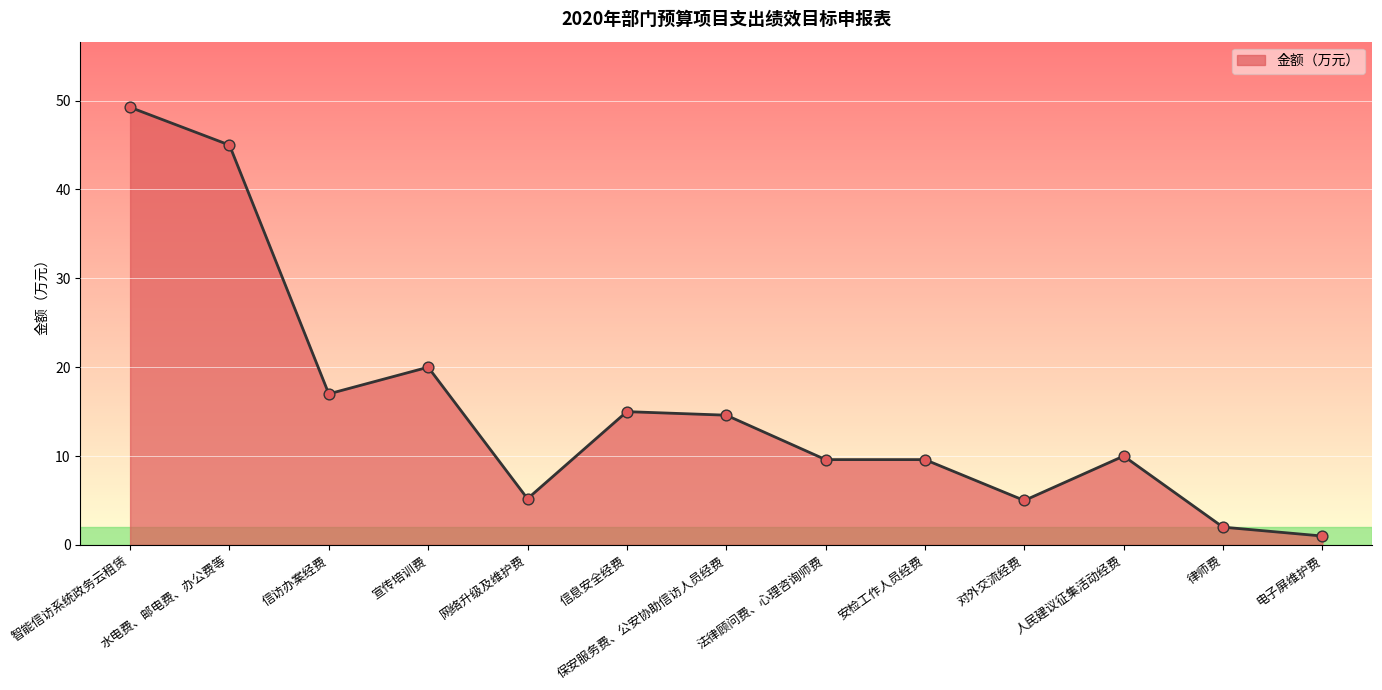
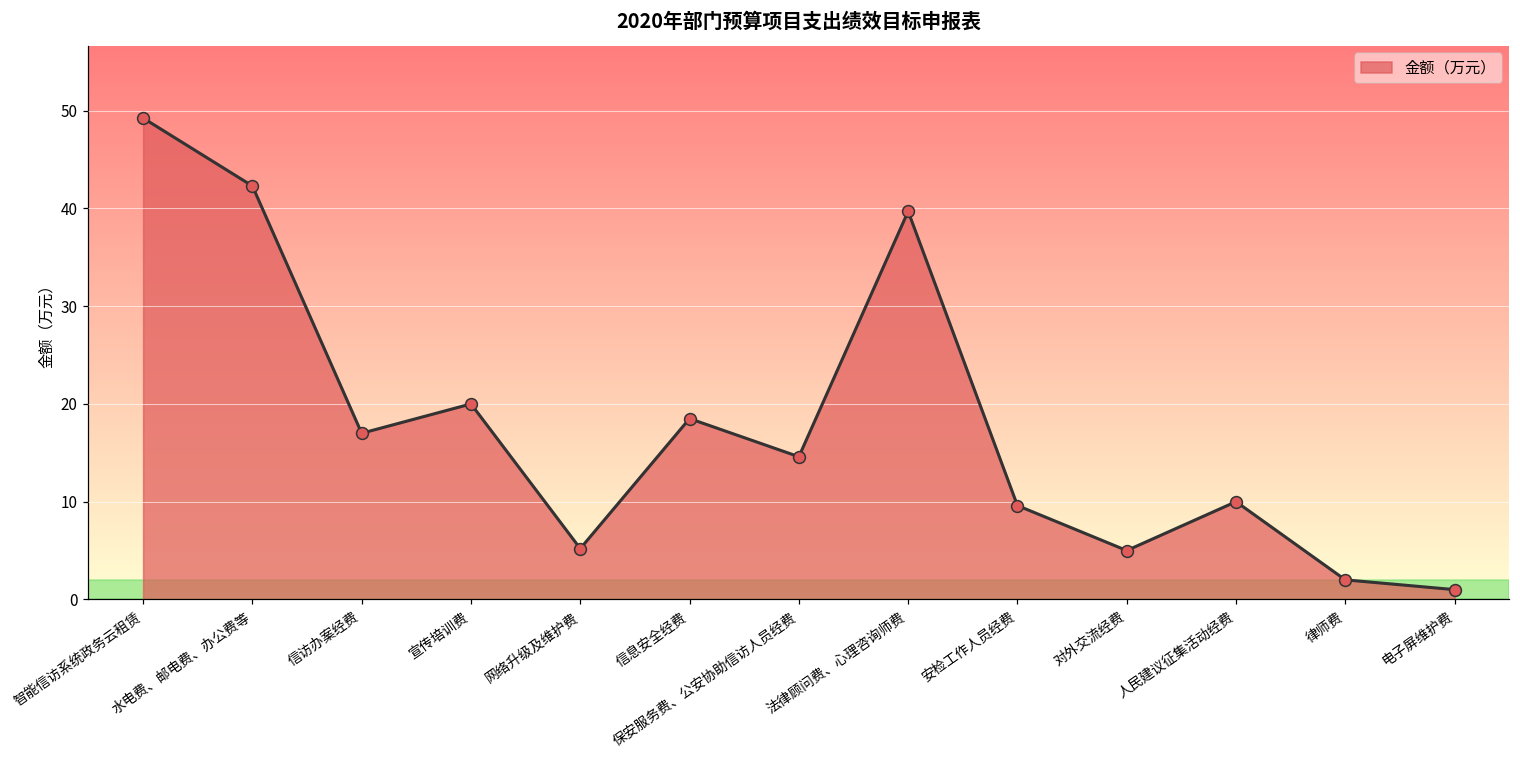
  {
    "智能信访系统政务云租赁": 49,
-   "水电费、邮电费、办公费等": 45,
+   "水电费、邮电费、办公费等": 42,
    "信访办案经费": 17,
    "宣传培训费": 20,
    "网络升级及维护费": 5,
-   "信息安全经费": 15,
+   "信息安全经费": 19,
    "保安服务费、公安协助信访人员经费": 15,
-   "法律顾问费、心理咨询师费": 10,
+   "法律顾问费、心理咨询师费": 40,
    "安检工作人员经费": 10,
    "对外交流经费": 5,
    "人民建议征集活动经费": 10,
    "律师费": 2
  }
